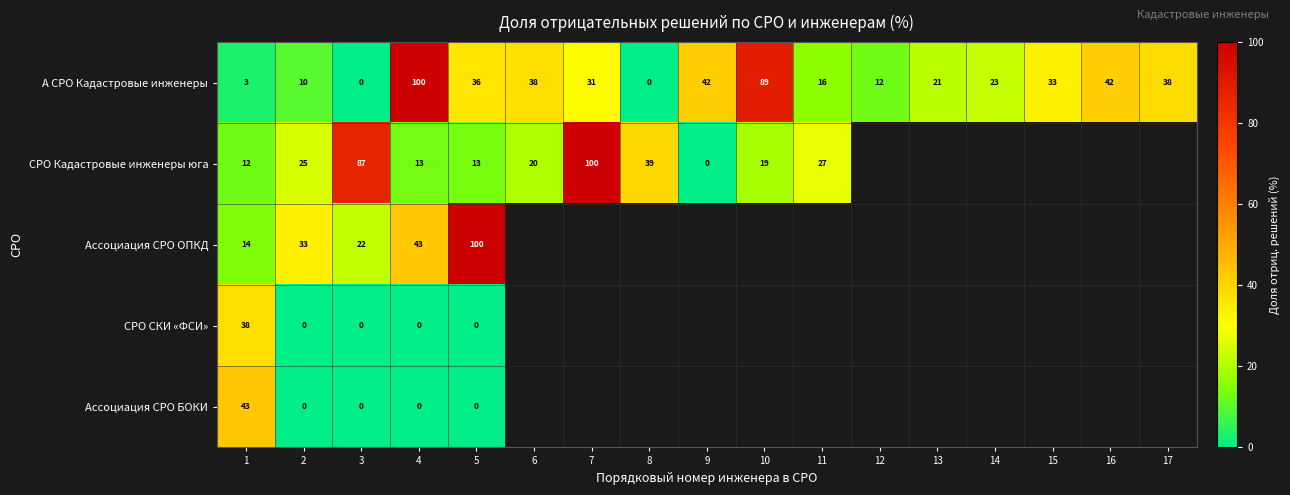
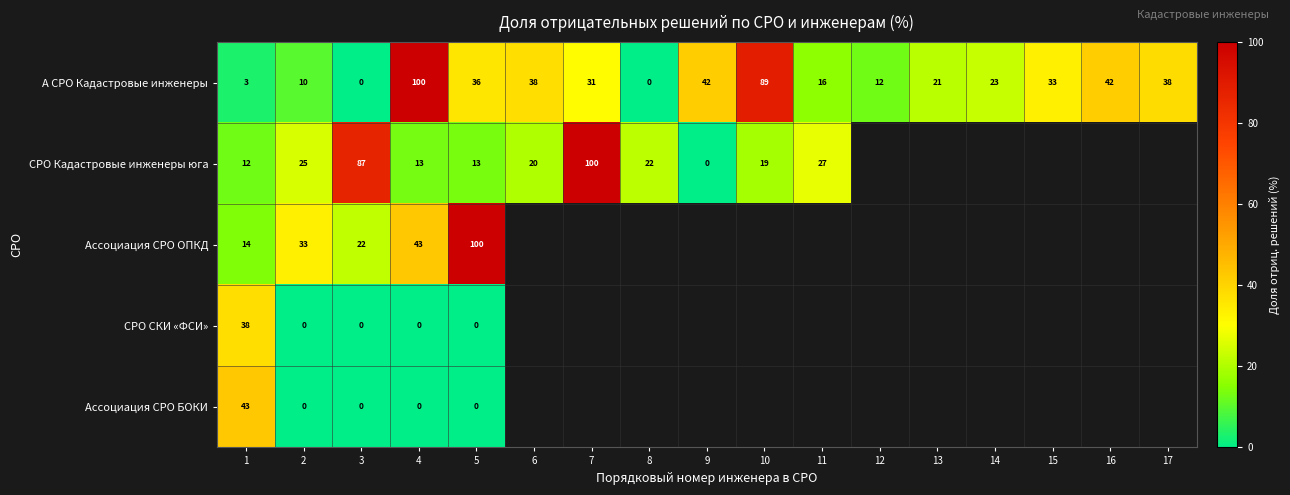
  {
    "А СРО Кадастровые инженеры": {
      "1": 3,
      "2": 10,
      "3": 0,
      "4": 100,
      "5": 36,
      "6": 38,
      "7": 31,
      "8": 0,
      "9": 42,
      "10": 89,
      "11": 16,
      "12": 12,
      "13": 21,
      "14": 23,
      "15": 33,
      "16": 42,
      "17": 38
    },
    "СРО Кадастровые инженеры юга": {
      "1": 12,
      "2": 25,
      "3": 87,
      "4": 13,
      "5": 13,
      "6": 20,
      "7": 100,
-     "8": 39,
+     "8": 22,
      "9": 0,
      "10": 19,
      "11": 27
    },
    "Ассоциация СРО ОПКД": {
      "1": 14,
      "2": 33,
      "3": 22,
      "4": 43,
      "5": 100
    },
    "СРО СКИ «ФСИ»": {
      "1": 38,
      "2": 0,
      "3": 0,
      "4": 0,
      "5": 0
    },
    "Ассоциация СРО БОКИ": {
      "1": 43,
      "2": 0,
      "3": 0,
      "4": 0,
      "5": 0
    }
  }
